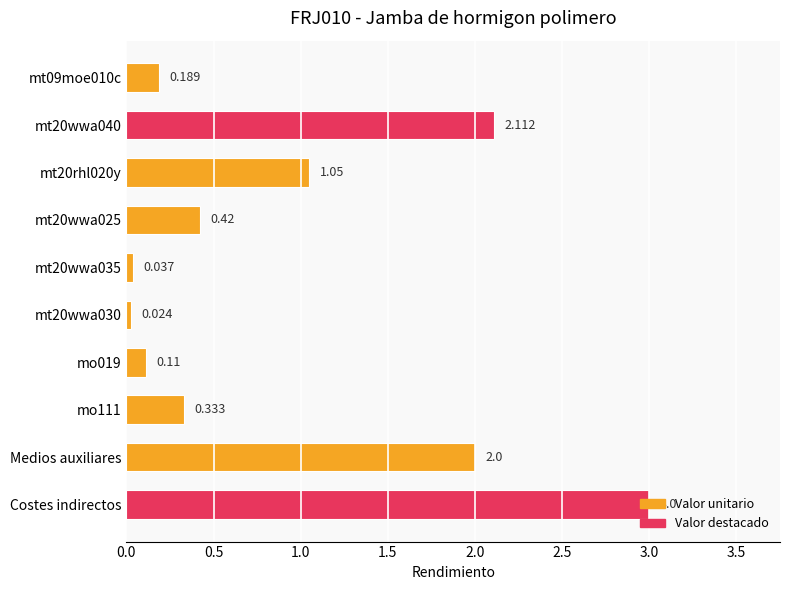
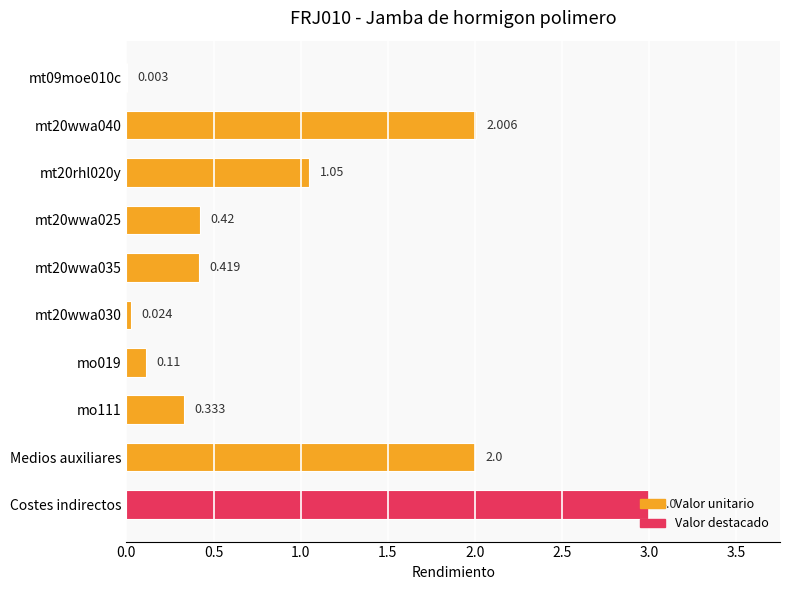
  {
-   "mt09moe010c": 0.189,
-   "mt20wwa040": 2.112,
+   "mt09moe010c": 0.003,
+   "mt20wwa040": 2.006,
    "mt20rhl020y": 1.05,
    "mt20wwa025": 0.42,
-   "mt20wwa035": 0.037,
+   "mt20wwa035": 0.419,
    "mt20wwa030": 0.024,
    "mo019": 0.11,
    "mo111": 0.333,
    "Medios auxiliares": 2.0,
    "Costes indirectos": 3.0
  }
